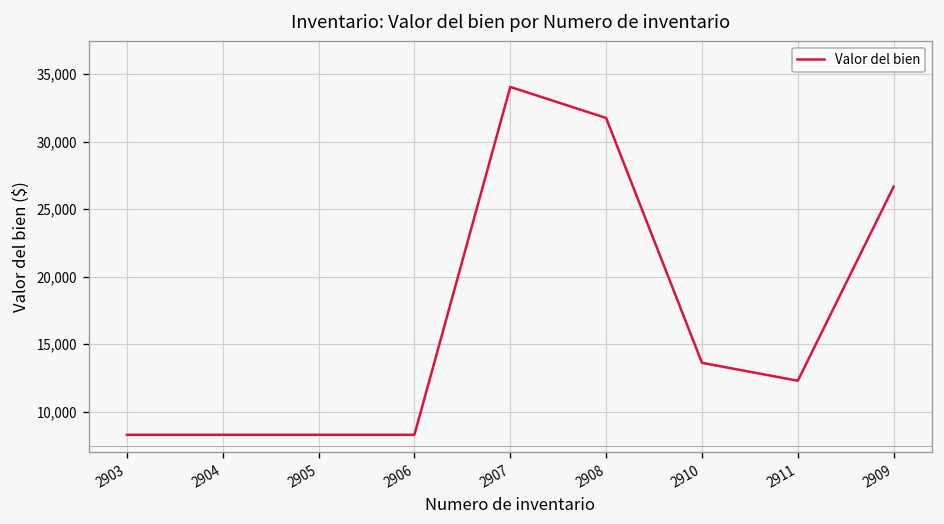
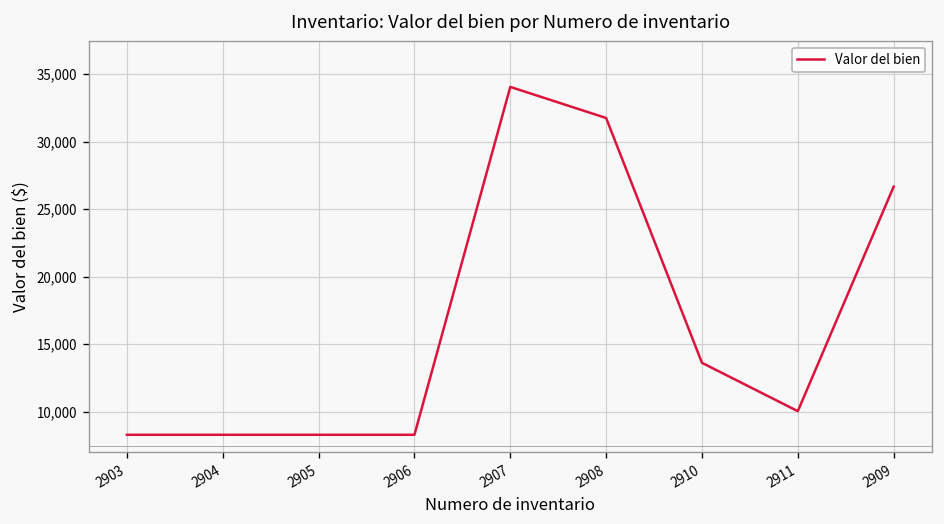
  {
    "2903": "8,300",
    "2904": "8,300",
    "2905": "8,300",
    "2906": "8,300",
    "2907": "34,000",
    "2908": "31,700",
    "2910": "13,600",
-   "2911": "12,300",
+   "2911": "10,000",
    "2909": "26,700"
  }
